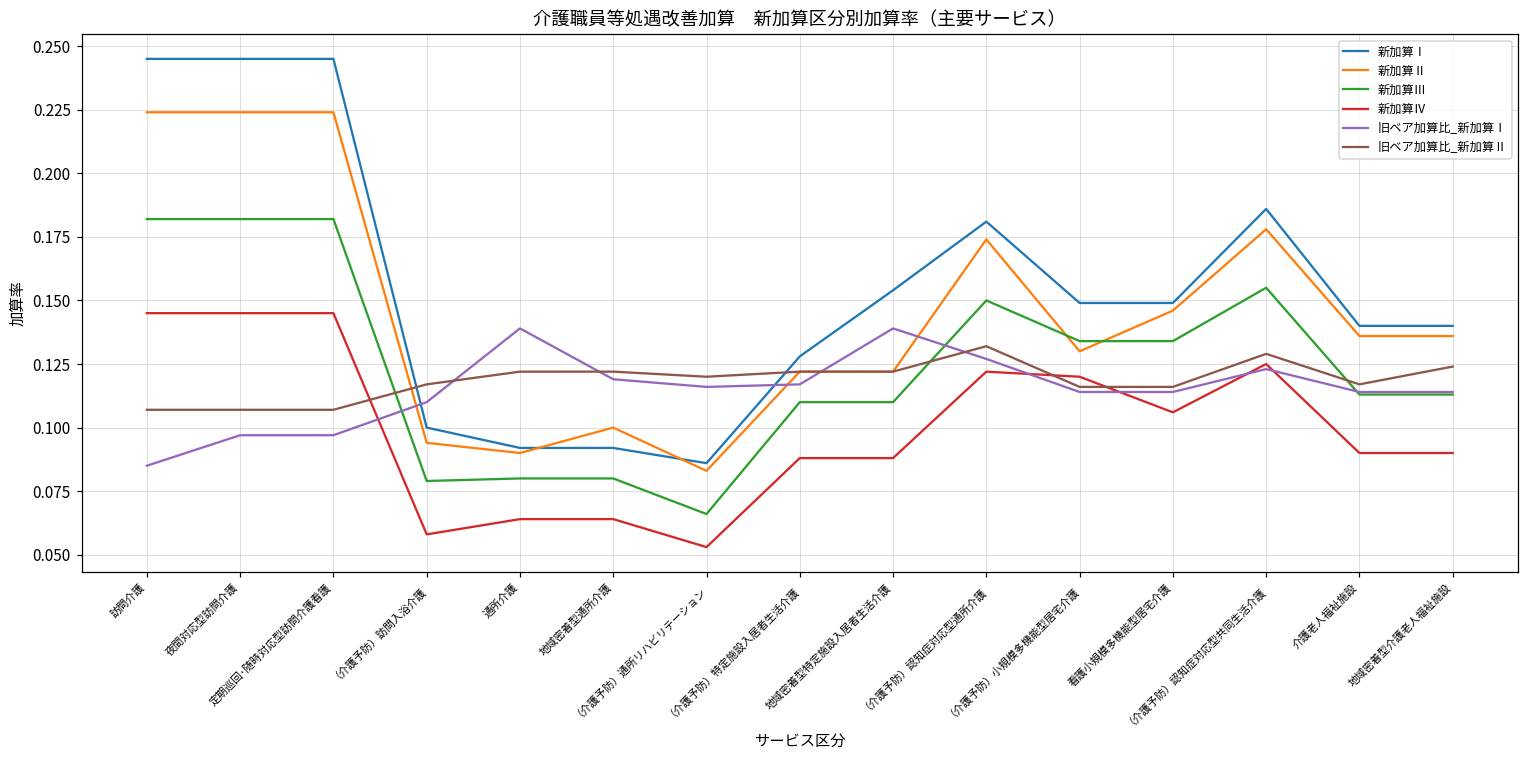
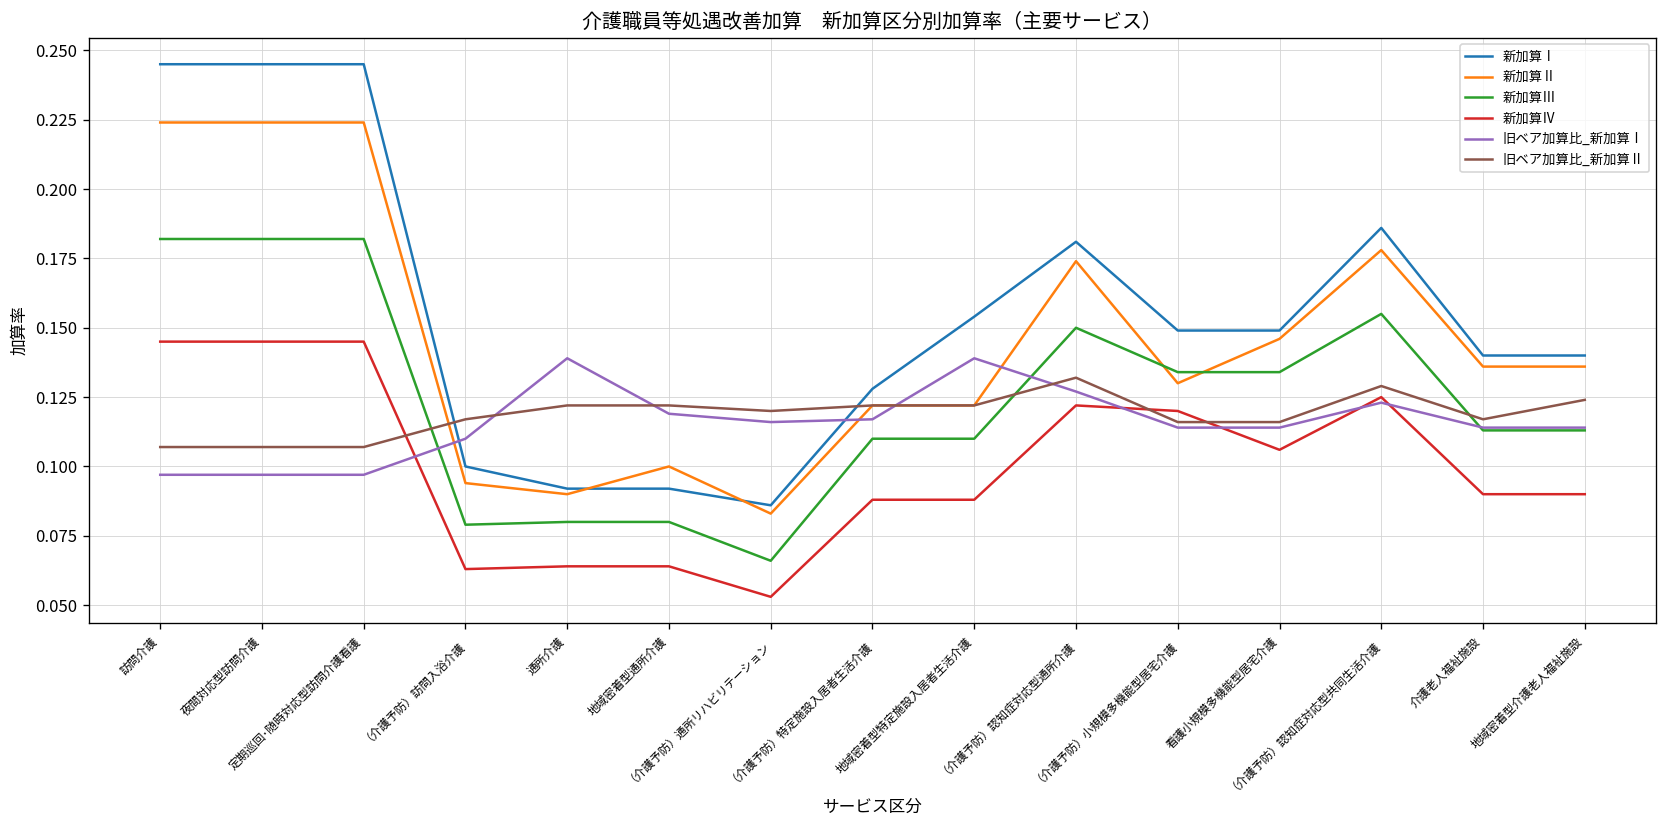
  {
    "新加算Ⅰ": {
      "訪問介護": 0.245,
      "夜間対応型訪問介護": 0.245,
      "定期巡回･随時対応型訪問介護看護": 0.245,
      "（介護予防）訪問入浴介護": 0.100,
      "通所介護": 0.092,
      "地域密着型通所介護": 0.092,
      "（介護予防）通所リハビリテーション": 0.086,
      "（介護予防）特定施設入居者生活介護": 0.128,
      "地域密着型特定施設入居者生活介護": 0.154,
      "（介護予防）認知症対応型通所介護": 0.181,
      "（介護予防）小規模多機能型居宅介護": 0.149,
      "看護小規模多機能型居宅介護": 0.149,
      "（介護予防）認知症対応型共同生活介護": 0.186,
      "介護老人福祉施設": 0.140,
      "地域密着型介護老人福祉施設": 0.140
    },
    "新加算Ⅱ": {
      "訪問介護": 0.224,
      "夜間対応型訪問介護": 0.224,
      "定期巡回･随時対応型訪問介護看護": 0.224,
      "（介護予防）訪問入浴介護": 0.094,
      "通所介護": 0.090,
      "地域密着型通所介護": 0.100,
      "（介護予防）通所リハビリテーション": 0.083,
      "（介護予防）認知症対応型通所介護": 0.174,
      "（介護予防）小規模多機能型居宅介護": 0.130,
      "看護小規模多機能型居宅介護": 0.146,
      "（介護予防）認知症対応型共同生活介護": 0.178,
      "介護老人福祉施設": 0.136,
      "地域密着型介護老人福祉施設": 0.136
    },
    "新加算Ⅲ": {
      "訪問介護": 0.182,
      "夜間対応型訪問介護": 0.182,
      "定期巡回･随時対応型訪問介護看護": 0.182,
      "（介護予防）訪問入浴介護": 0.079,
      "通所介護": 0.080,
      "地域密着型通所介護": 0.080,
      "（介護予防）通所リハビリテーション": 0.066,
      "（介護予防）特定施設入居者生活介護": 0.110,
      "地域密着型特定施設入居者生活介護": 0.110,
      "（介護予防）認知症対応型通所介護": 0.150,
      "（介護予防）小規模多機能型居宅介護": 0.134,
      "看護小規模多機能型居宅介護": 0.134,
      "（介護予防）認知症対応型共同生活介護": 0.155
    },
    "新加算Ⅳ": {
      "訪問介護": 0.145,
      "夜間対応型訪問介護": 0.145,
      "定期巡回･随時対応型訪問介護看護": 0.145,
-     "（介護予防）訪問入浴介護": 0.058,
+     "（介護予防）訪問入浴介護": 0.063,
      "通所介護": 0.064,
      "地域密着型通所介護": 0.064,
      "（介護予防）通所リハビリテーション": 0.053,
      "（介護予防）特定施設入居者生活介護": 0.088,
      "地域密着型特定施設入居者生活介護": 0.088,
      "（介護予防）認知症対応型通所介護": 0.122,
      "（介護予防）小規模多機能型居宅介護": 0.120,
      "看護小規模多機能型居宅介護": 0.106,
      "（介護予防）認知症対応型共同生活介護": 0.125,
      "介護老人福祉施設": 0.090,
      "地域密着型介護老人福祉施設": 0.090
    },
    "旧ベア加算比_新加算Ⅰ": {
-     "訪問介護": 0.085,
+     "訪問介護": 0.097,
      "夜間対応型訪問介護": 0.097,
      "定期巡回･随時対応型訪問介護看護": 0.097,
      "（介護予防）訪問入浴介護": 0.110,
      "通所介護": 0.139,
      "地域密着型通所介護": 0.119,
      "（介護予防）通所リハビリテーション": 0.116,
      "（介護予防）特定施設入居者生活介護": 0.117,
      "地域密着型特定施設入居者生活介護": 0.139,
      "（介護予防）認知症対応型通所介護": 0.127,
      "（介護予防）小規模多機能型居宅介護": 0.114,
      "看護小規模多機能型居宅介護": 0.114,
      "（介護予防）認知症対応型共同生活介護": 0.123
    },
    "旧ベア加算比_新加算Ⅱ": {
      "訪問介護": 0.107,
      "夜間対応型訪問介護": 0.107,
      "定期巡回･随時対応型訪問介護看護": 0.107,
      "（介護予防）訪問入浴介護": 0.117,
      "通所介護": 0.122,
      "地域密着型通所介護": 0.122,
      "（介護予防）通所リハビリテーション": 0.120,
      "（介護予防）認知症対応型通所介護": 0.132,
      "（介護予防）小規模多機能型居宅介護": 0.116,
      "看護小規模多機能型居宅介護": 0.116,
      "（介護予防）認知症対応型共同生活介護": 0.129,
      "介護老人福祉施設": 0.117,
      "地域密着型介護老人福祉施設": 0.124
    }
  }
